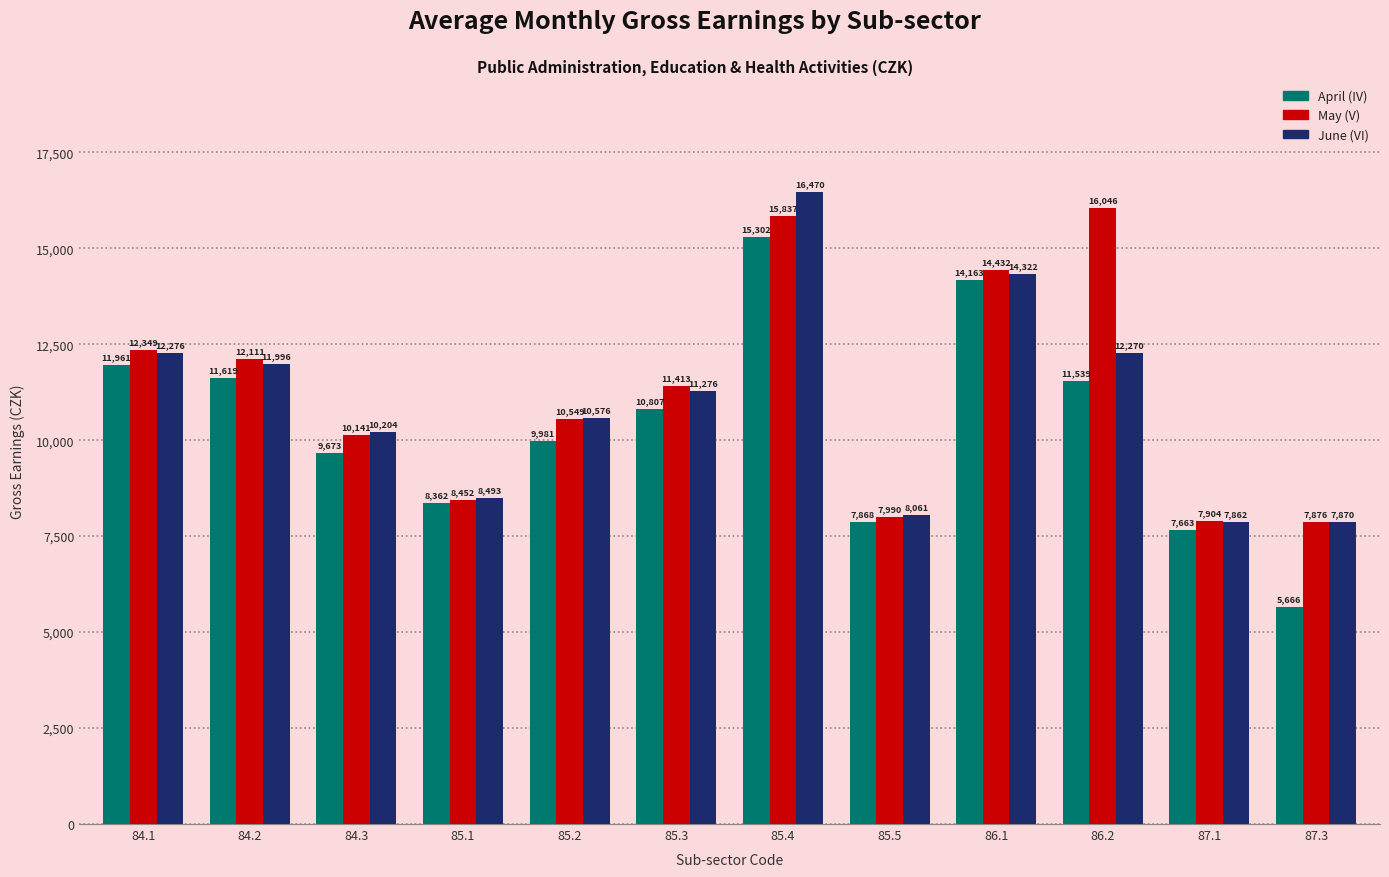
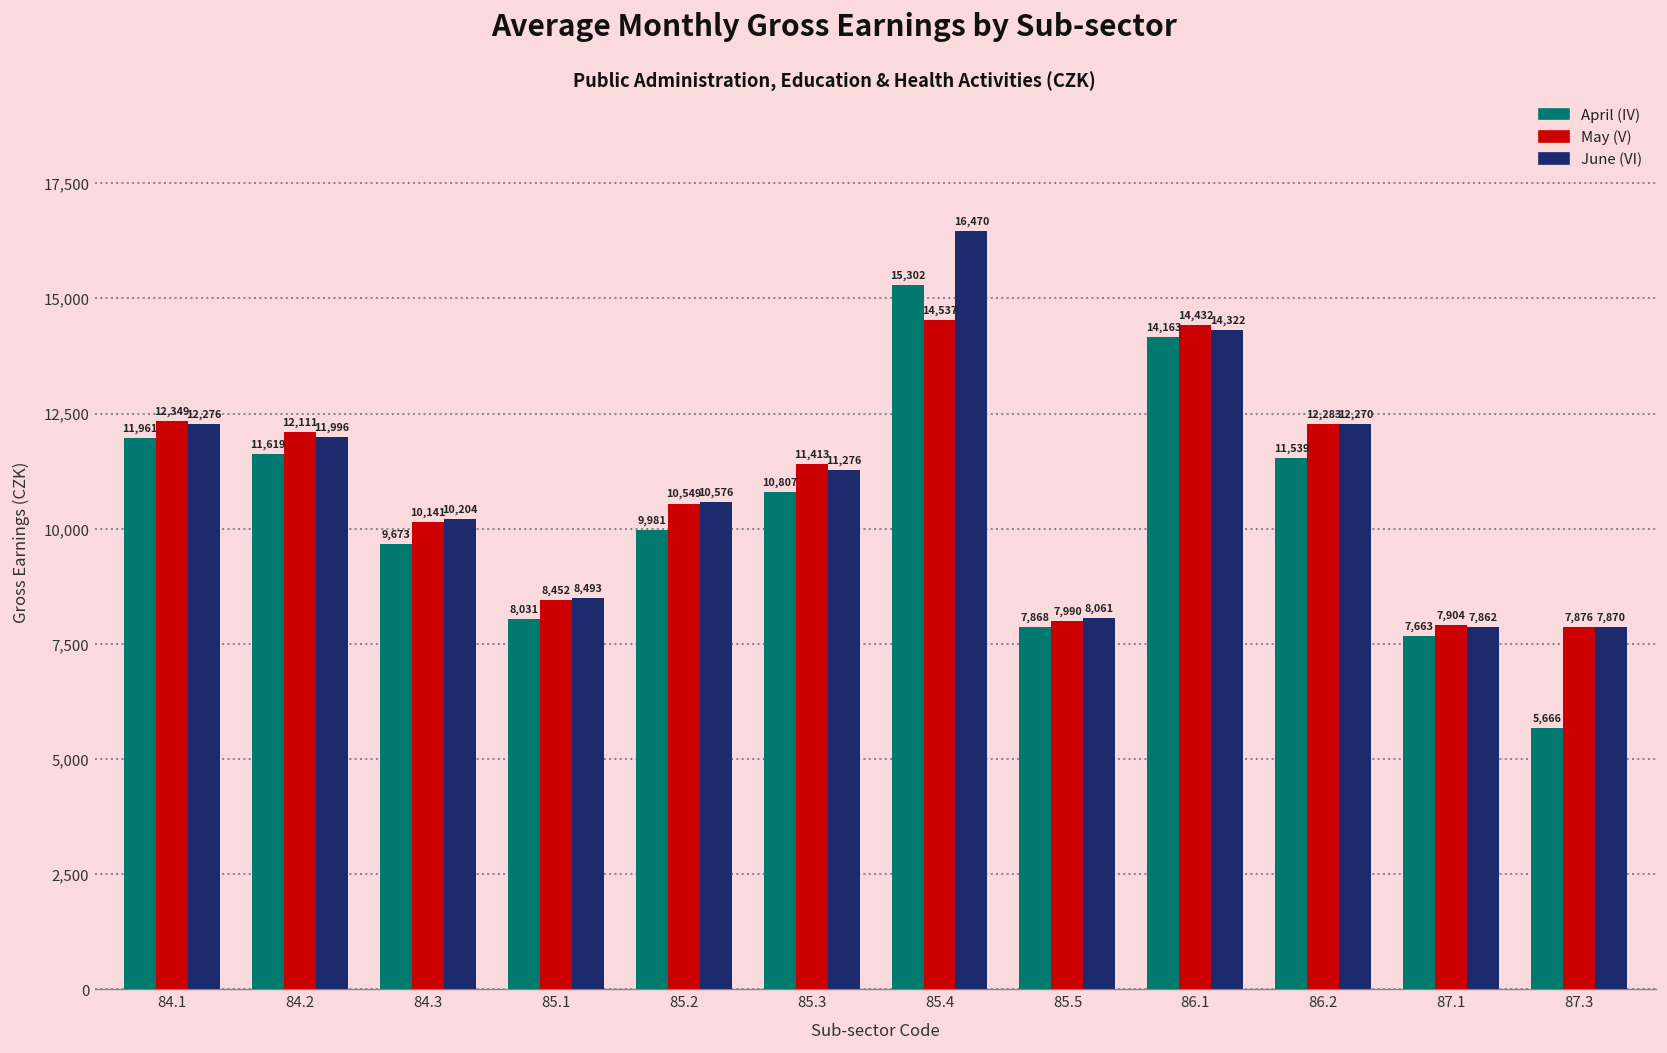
  {
    "April (IV)": {
      "84.1": "11,961",
      "84.2": "11,619",
      "84.3": "9,673",
-     "85.1": "8,362",
+     "85.1": "8,031",
      "85.2": "9,981",
      "85.3": "10,807",
      "85.4": "15,302",
      "85.5": "7,868",
      "86.1": "14,163",
      "86.2": "11,539",
      "87.1": "7,663",
      "87.3": "5,666"
    },
    "May (V)": {
      "84.1": "12,349",
      "84.2": "12,111",
      "84.3": "10,141",
      "85.1": "8,452",
      "85.2": "10,549",
      "85.3": "11,413",
-     "85.4": "15,837",
+     "85.4": "14,537",
      "85.5": "7,990",
      "86.1": "14,432",
-     "86.2": "16,046",
+     "86.2": "12,283",
      "87.1": "7,904",
      "87.3": "7,876"
    },
    "June (VI)": {
      "84.1": "12,276",
      "84.2": "11,996",
      "84.3": "10,204",
      "85.1": "8,493",
      "85.2": "10,576",
      "85.3": "11,276",
      "85.4": "16,470",
      "85.5": "8,061",
      "86.1": "14,322",
      "86.2": "12,270",
      "87.1": "7,862",
      "87.3": "7,870"
    }
  }
